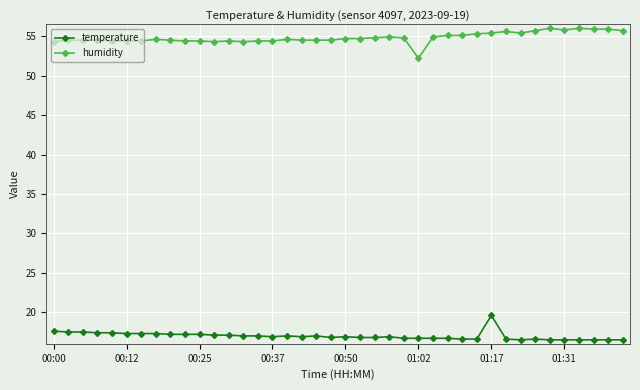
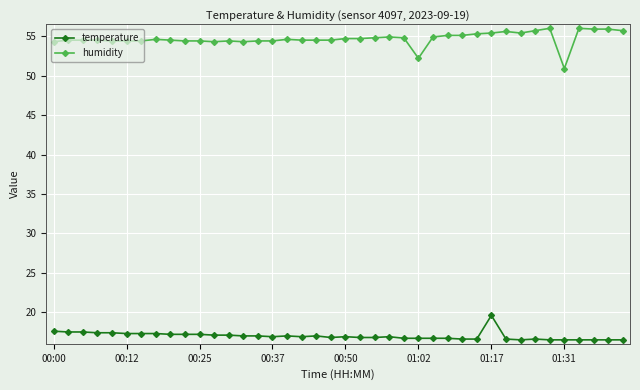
  {
    "temperature": {
      "00:00": 18,
      "00:12": 17,
      "00:25": 17,
      "00:37": 17,
      "00:50": 17,
      "01:02": 17,
      "01:17": 20,
      "01:31": 17
    },
    "humidity": {
      "00:25": 54,
      "00:37": 54,
      "00:50": 55,
      "01:02": 52,
      "01:17": 55,
-     "01:31": 56
+     "01:31": 51
    }
  }
